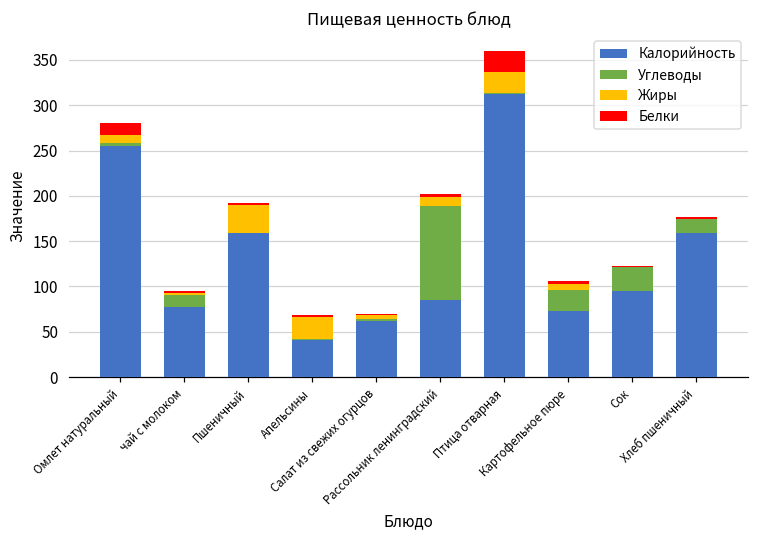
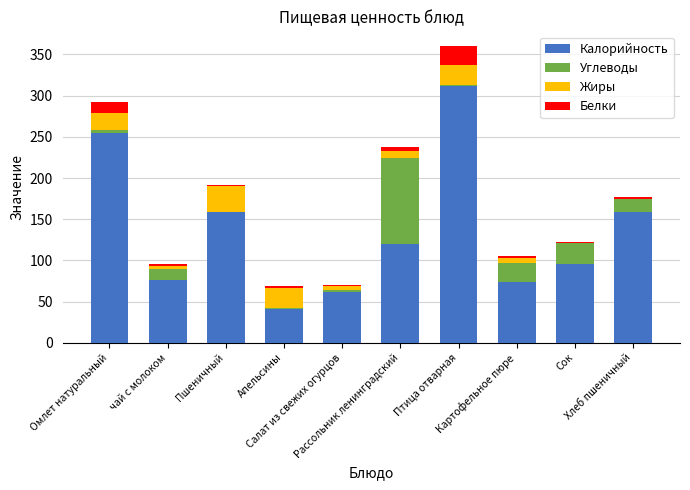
  {
    "Калорийность": {
      "Омлет натуральный": 260,
      "чай с молоком": 80,
      "Пшеничный": 160,
      "Апельсины": 40,
      "Салат из свежих огурцов": 60,
-     "Рассольник ленинградский": 80,
+     "Рассольник ленинградский": 120,
      "Птица отварная": 310,
      "Картофельное пюре": 70,
      "Сок": 100,
      "Хлеб пшеничный": 160
    },
    "Углеводы": {
      "Омлет натуральный": 0,
      "чай с молоком": 10,
      "Пшеничный": 0,
      "Рассольник ленинградский": 100,
      "Картофельное пюре": 20,
      "Сок": 30,
      "Хлеб пшеничный": 20
    },
    "Жиры": {
-     "Омлет натуральный": 10,
+     "Омлет натуральный": 20,
      "Пшеничный": 30,
      "Апельсины": 20,
      "Салат из свежих огурцов": 10,
      "Рассольник ленинградский": 10,
      "Птица отварная": 20,
      "Картофельное пюре": 10,
      "Сок": 0
    },
    "Белки": {
      "Омлет натуральный": 10,
      "Рассольник ленинградский": 0,
      "Птица отварная": 20,
      "Картофельное пюре": 0
    }
  }
